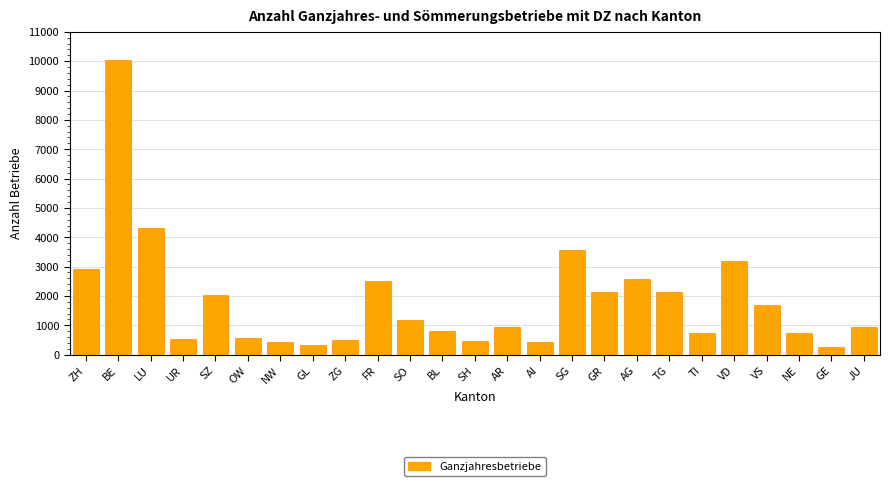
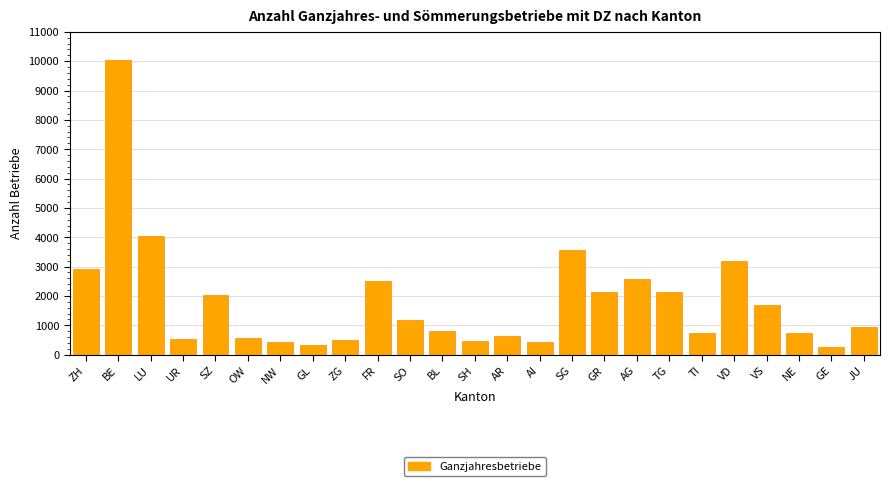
  {
    "ZH": 2900,
    "BE": 10000,
-   "LU": 4300,
+   "LU": 4000,
    "UR": 500,
    "SZ": 2000,
    "OW": 600,
    "NW": 400,
    "GL": 300,
    "ZG": 500,
    "FR": 2500,
    "SO": 1200,
    "BL": 800,
    "SH": 500,
-   "AR": 900,
+   "AR": 600,
    "AI": 400,
    "SG": 3600,
    "GR": 2100,
    "AG": 2600,
    "TG": 2100,
    "TI": 700,
    "VD": 3200,
    "VS": 1700,
    "NE": 700,
    "GE": 300,
    "JU": 900
  }
